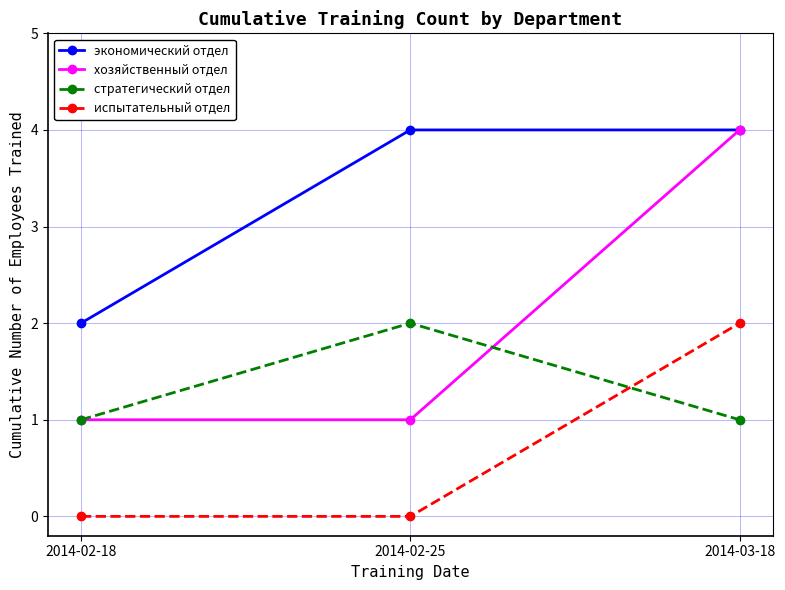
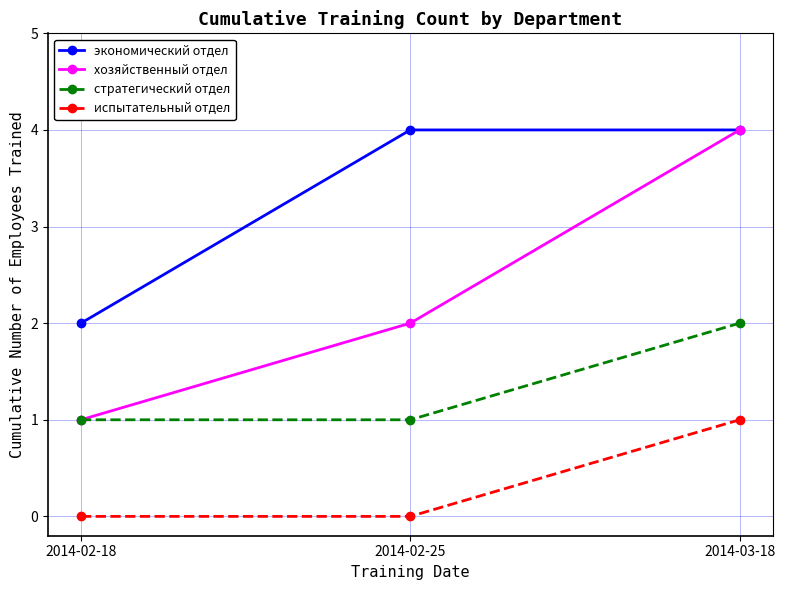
  {
    "экономический отдел": {
      "2014-02-18": 2,
      "2014-02-25": 4
    },
    "хозяйственный отдел": {
-     "2014-02-25": 1
+     "2014-02-25": 2
    },
    "стратегический отдел": {
-     "2014-02-25": 2,
-     "2014-03-18": 1
+     "2014-02-25": 1,
+     "2014-03-18": 2
    },
    "испытательный отдел": {
      "2014-02-18": 0,
      "2014-02-25": 0,
-     "2014-03-18": 2
+     "2014-03-18": 1
    }
  }
